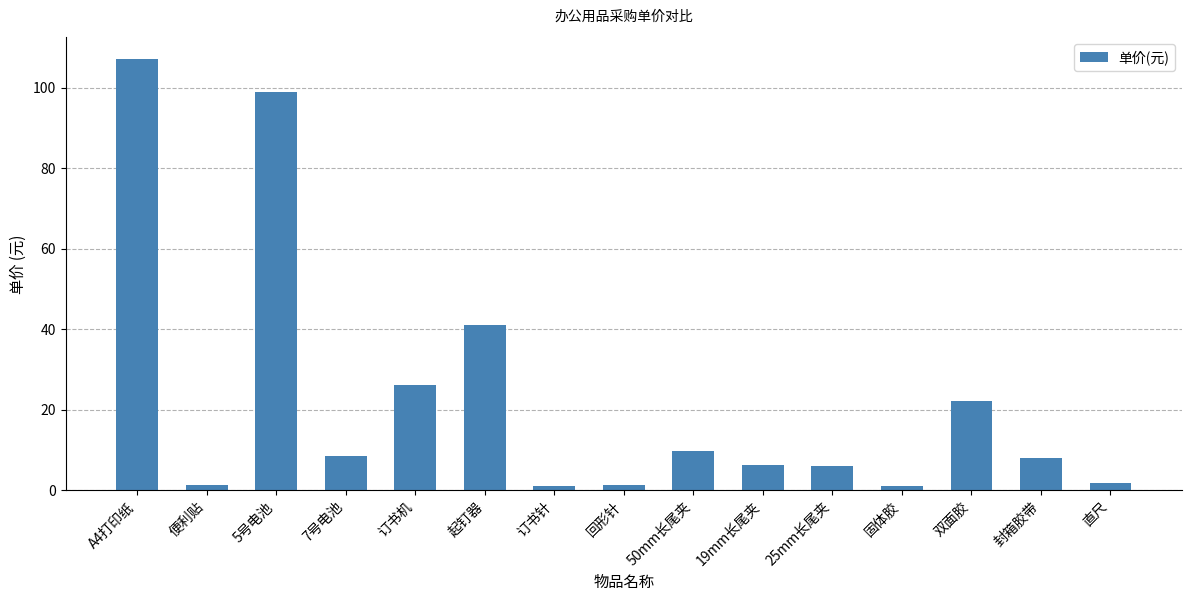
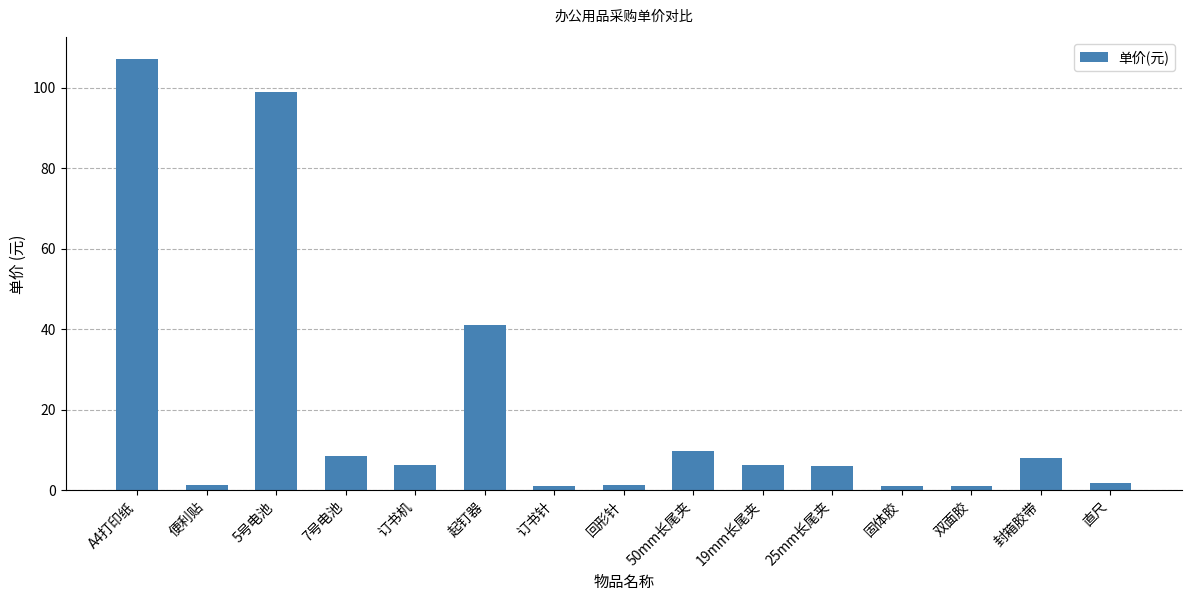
  {
    "A4打印纸": 107,
    "便利贴": 1,
    "5号电池": 99,
    "7号电池": 9,
-   "订书机": 26,
+   "订书机": 6,
    "起钉器": 41,
    "订书针": 1,
    "回形针": 1,
    "50mm长尾夹": 10,
    "19mm长尾夹": 6,
    "25mm长尾夹": 6,
    "固体胶": 1,
-   "双面胶": 22,
+   "双面胶": 1,
    "封箱胶带": 8,
    "直尺": 2
  }
